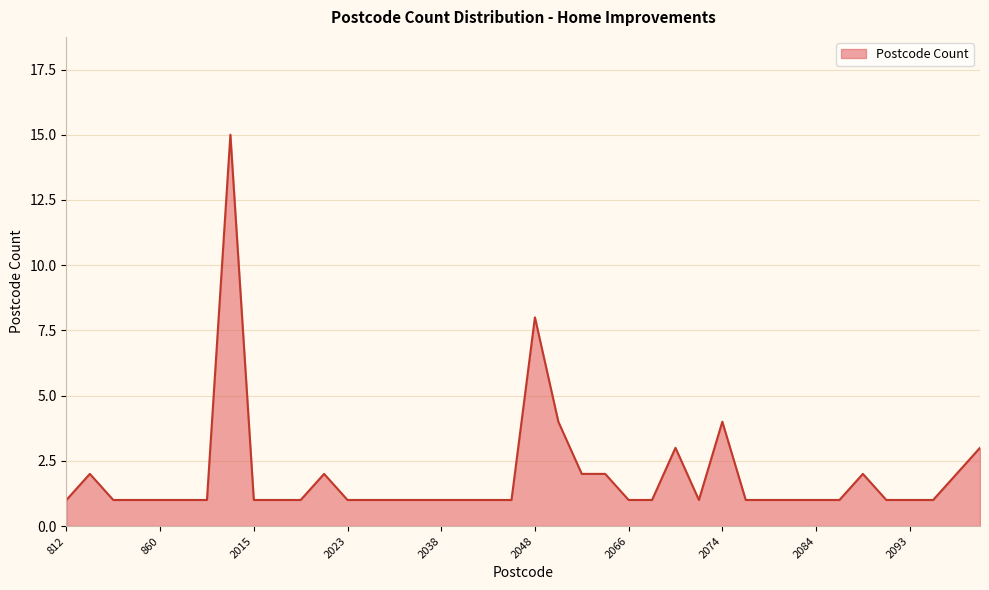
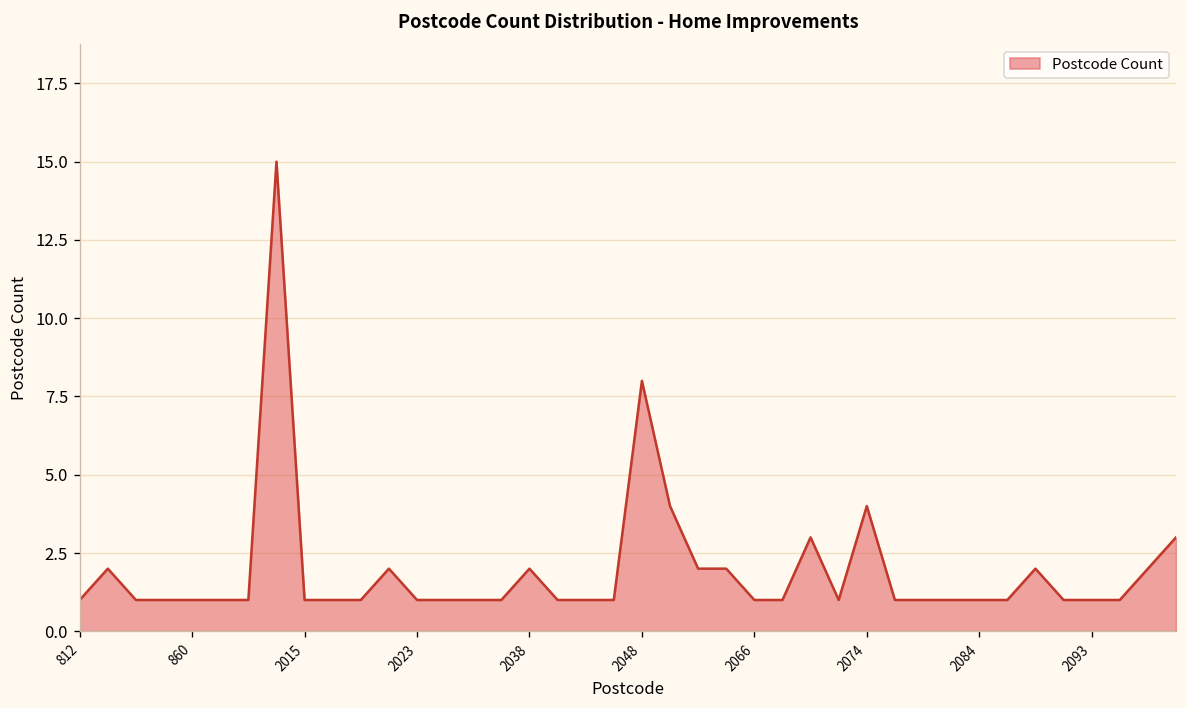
  {
    "812": 1,
    "860": 1,
    "2015": 1,
    "2023": 1,
-   "2038": 1,
+   "2038": 2,
    "2048": 8,
    "2066": 1,
    "2074": 4,
    "2084": 1,
    "2093": 1
  }
